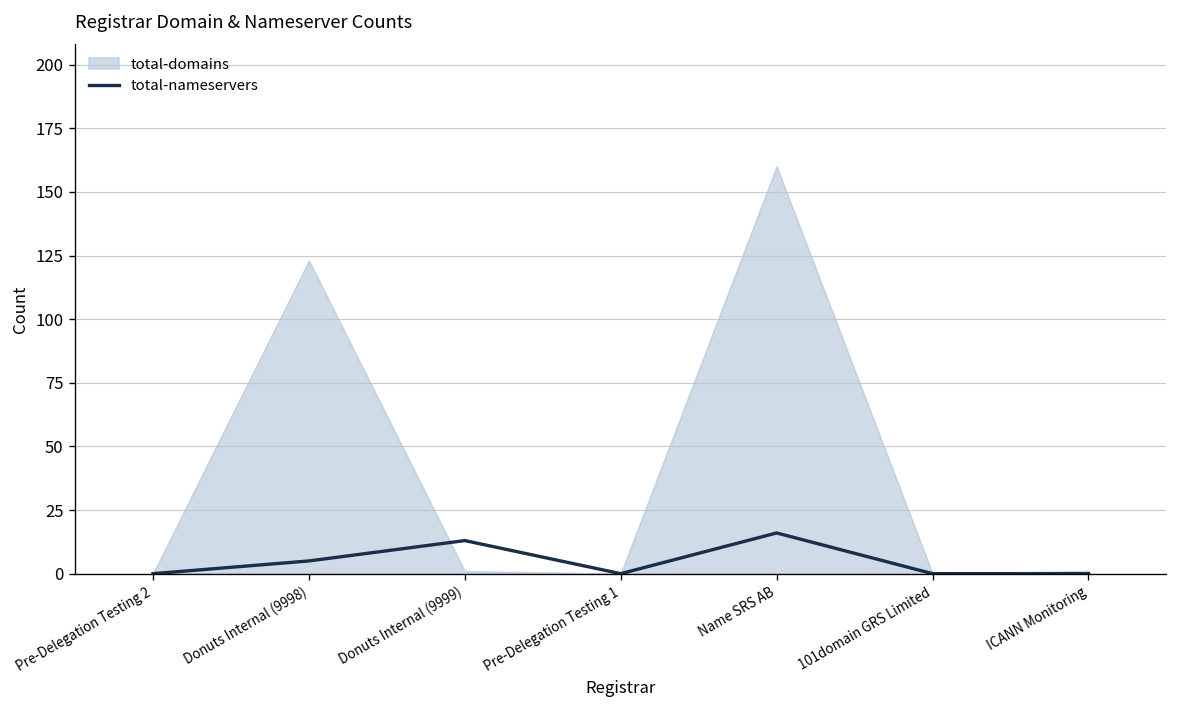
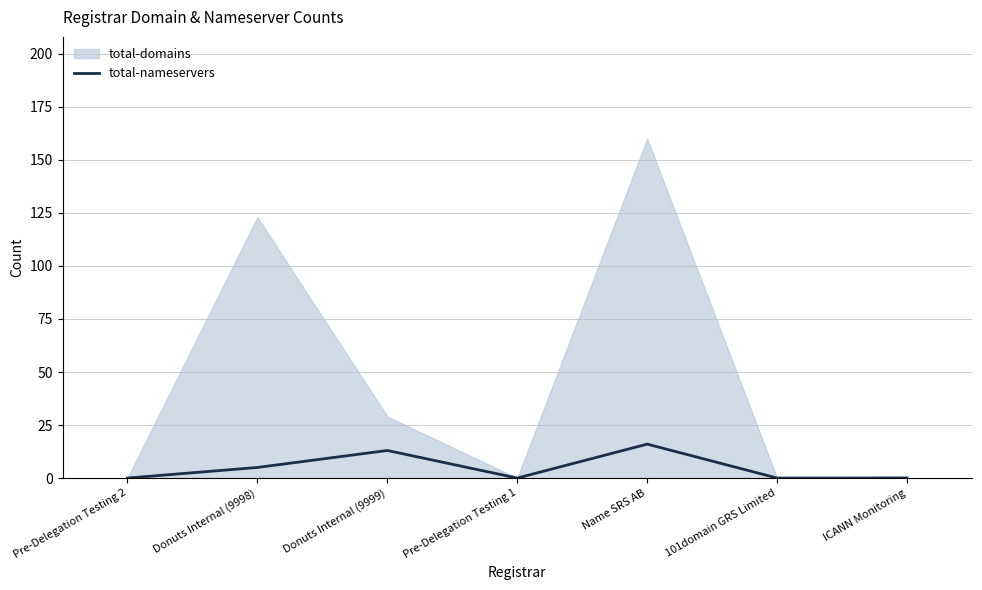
  {
    "total-nameservers": {
      "Donuts Internal (9998)": 5,
      "Donuts Internal (9999)": 13,
      "Name SRS AB": 16
    },
    "total-domains": {
      "Donuts Internal (9998)": 123,
-     "Donuts Internal (9999)": 1,
+     "Donuts Internal (9999)": 29,
      "Name SRS AB": 160
    }
  }
